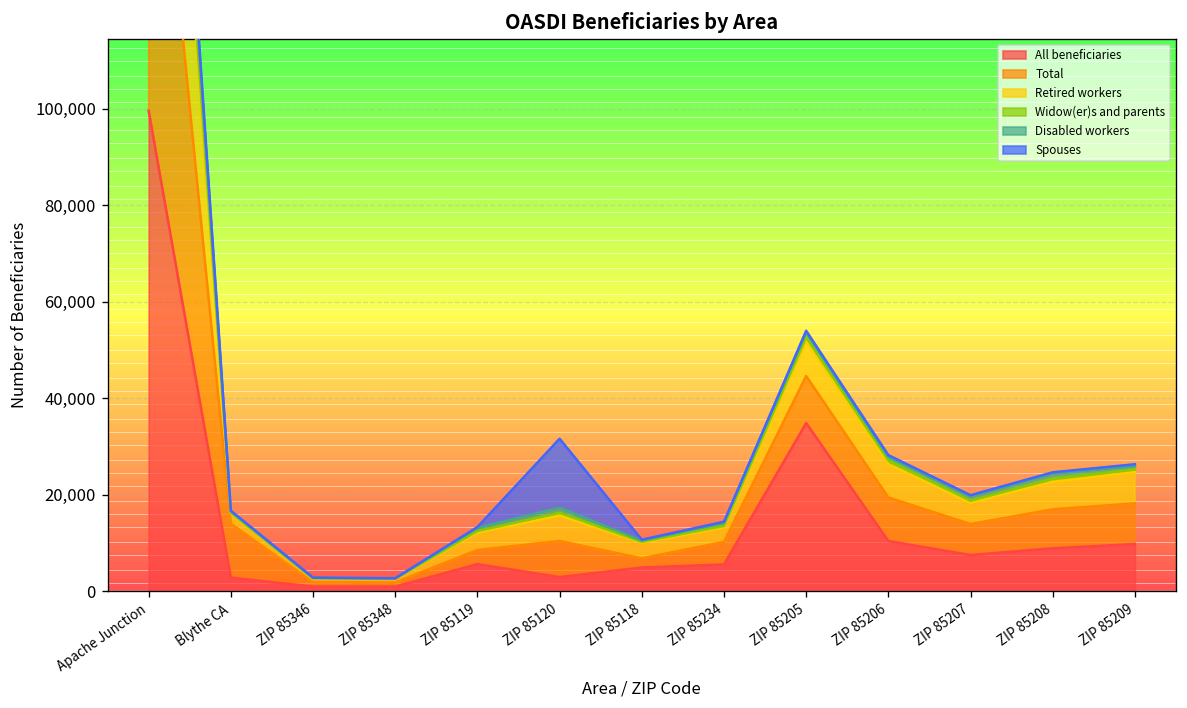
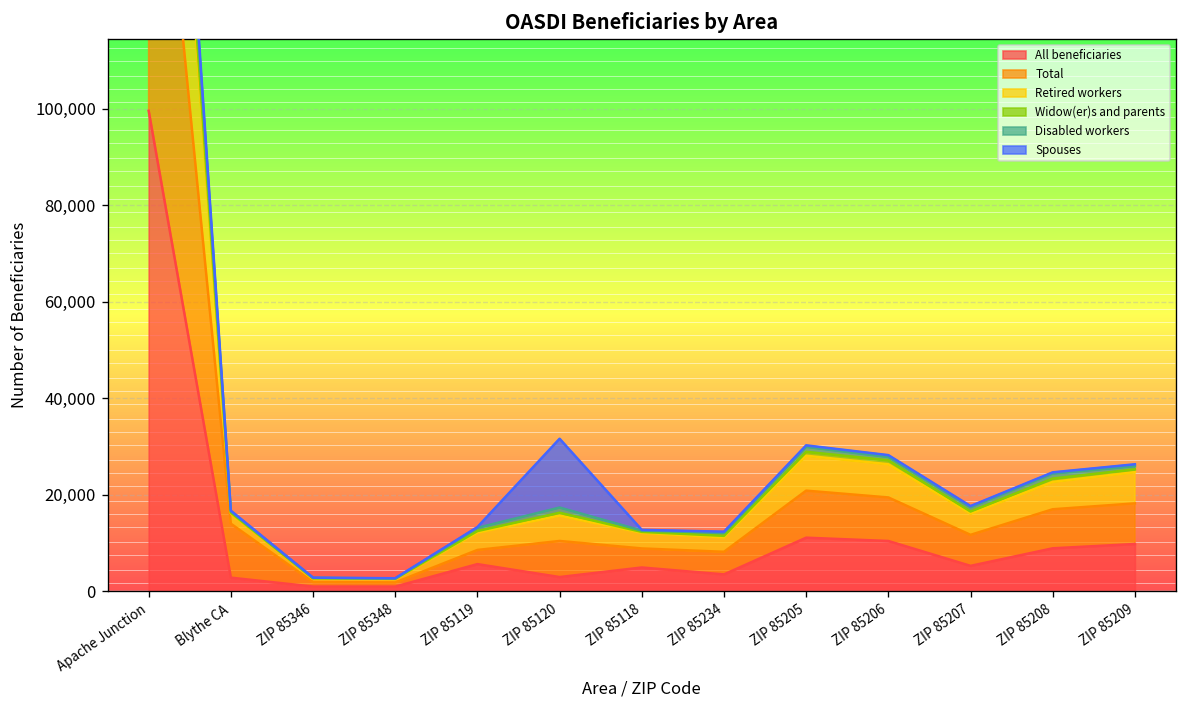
  {
    "All beneficiaries": {
      "Apache Junction": "100,000",
      "Blythe CA": "3,000",
      "ZIP 85346": "1,000",
      "ZIP 85348": "1,000",
      "ZIP 85119": "6,000",
      "ZIP 85120": "3,000",
      "ZIP 85118": "5,000",
-     "ZIP 85234": "6,000",
-     "ZIP 85205": "35,000",
+     "ZIP 85234": "3,000",
+     "ZIP 85205": "11,000",
      "ZIP 85206": "10,000",
-     "ZIP 85207": "7,000",
+     "ZIP 85207": "5,000",
      "ZIP 85208": "9,000",
      "ZIP 85209": "10,000"
    },
    "Total": {
      "Blythe CA": "11,000",
      "ZIP 85346": "1,000",
      "ZIP 85348": "1,000",
      "ZIP 85119": "3,000",
      "ZIP 85120": "7,000",
-     "ZIP 85118": "2,000",
+     "ZIP 85118": "4,000",
      "ZIP 85234": "5,000",
      "ZIP 85205": "10,000",
      "ZIP 85206": "9,000",
      "ZIP 85207": "6,000",
      "ZIP 85208": "8,000",
      "ZIP 85209": "8,000"
    },
    "Retired workers": {
      "ZIP 85205": "7,000",
      "ZIP 85206": "7,000",
      "ZIP 85208": "6,000"
    },
    "Widow(er)s and parents": {
      "ZIP 85205": "1,000",
      "ZIP 85206": "1,000",
      "ZIP 85208": "1,000"
    },
    "Disabled workers": {
      "ZIP 85120": "1,000"
    },
    "Spouses": {
      "ZIP 85120": "14,000"
    }
  }
